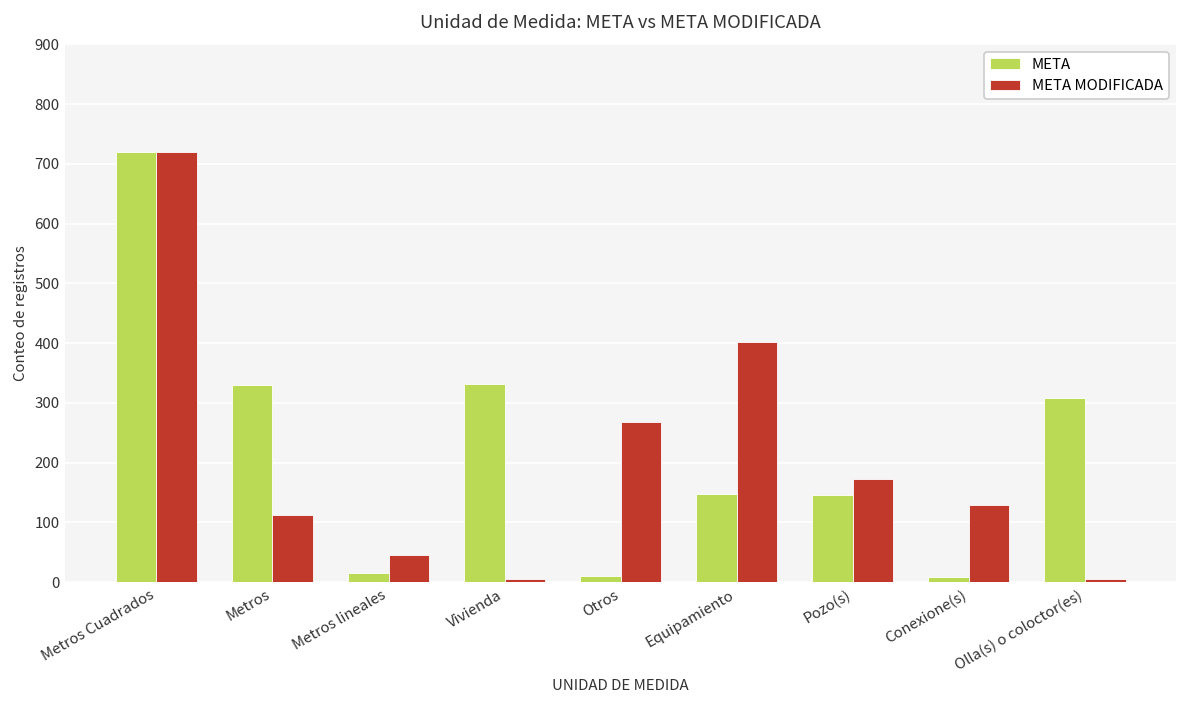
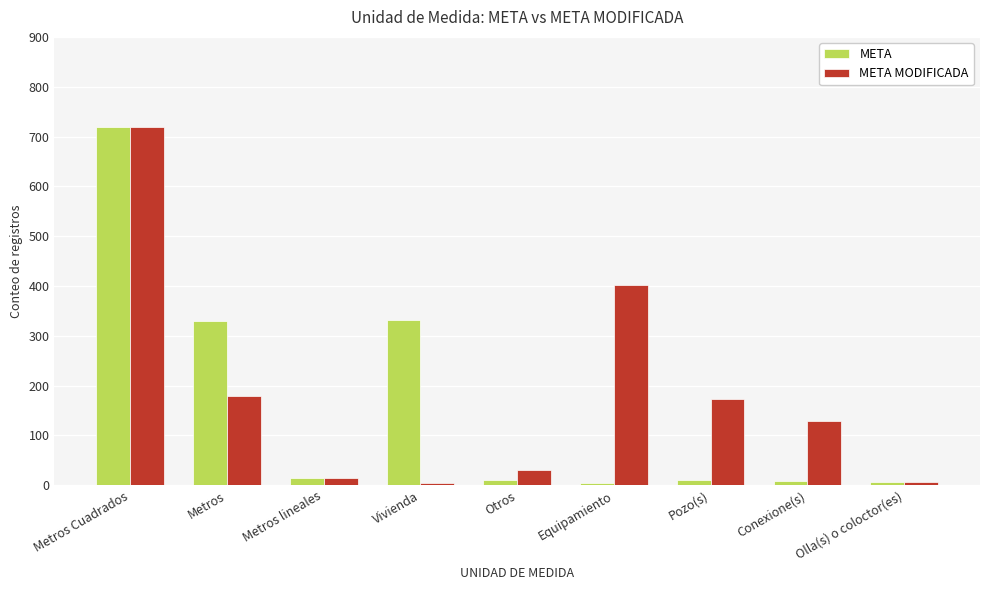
  {
    "META": {
      "Metros Cuadrados": 720,
      "Metros": 330,
      "Metros lineales": 20,
      "Vivienda": 330,
      "Otros": 10,
-     "Equipamiento": 150,
-     "Pozo(s)": 150,
+     "Equipamiento": 10,
+     "Pozo(s)": 10,
      "Conexione(s)": 10,
-     "Olla(s) o coloctor(es)": 310
+     "Olla(s) o coloctor(es)": 10
    },
    "META MODIFICADA": {
      "Metros Cuadrados": 720,
-     "Metros": 110,
-     "Metros lineales": 50,
-     "Otros": 270,
+     "Metros": 180,
+     "Metros lineales": 20,
+     "Otros": 30,
      "Equipamiento": 400,
      "Pozo(s)": 170,
      "Conexione(s)": 130,
      "Olla(s) o coloctor(es)": 10
    }
  }
